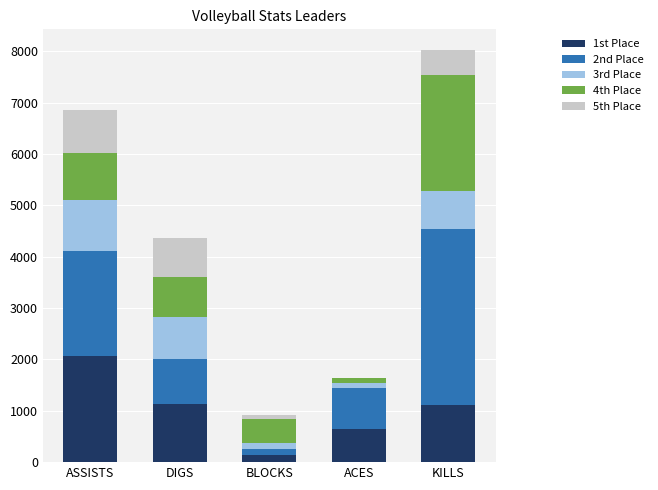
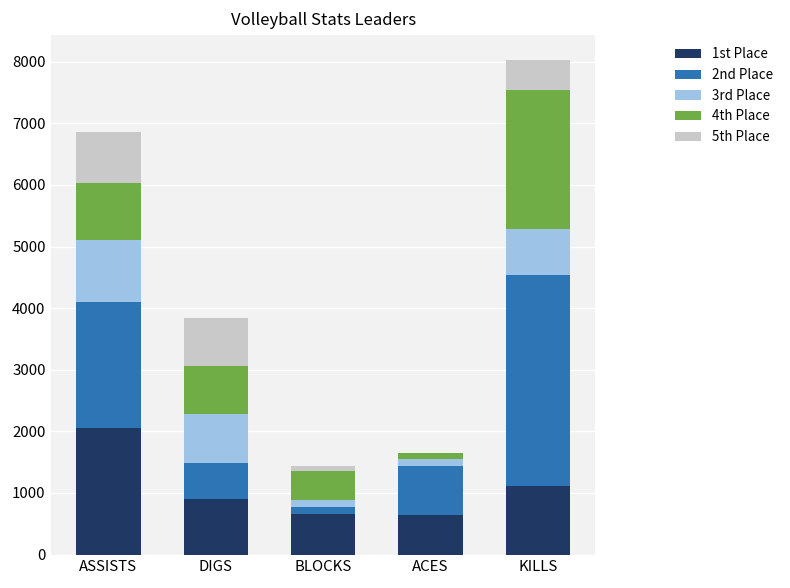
  {
    "1st Place": {
      "ASSISTS": 2100,
-     "DIGS": 1100,
-     "BLOCKS": 100,
+     "DIGS": 900,
+     "BLOCKS": 700,
      "ACES": 600,
      "KILLS": 1100
    },
    "2nd Place": {
      "ASSISTS": 2000,
-     "DIGS": 900,
+     "DIGS": 600,
      "BLOCKS": 100,
      "ACES": 800,
      "KILLS": 3400
    },
    "4th Place": {
      "ASSISTS": 900,
      "DIGS": 800,
      "BLOCKS": 500,
      "ACES": 100,
      "KILLS": 2300
    }
  }
